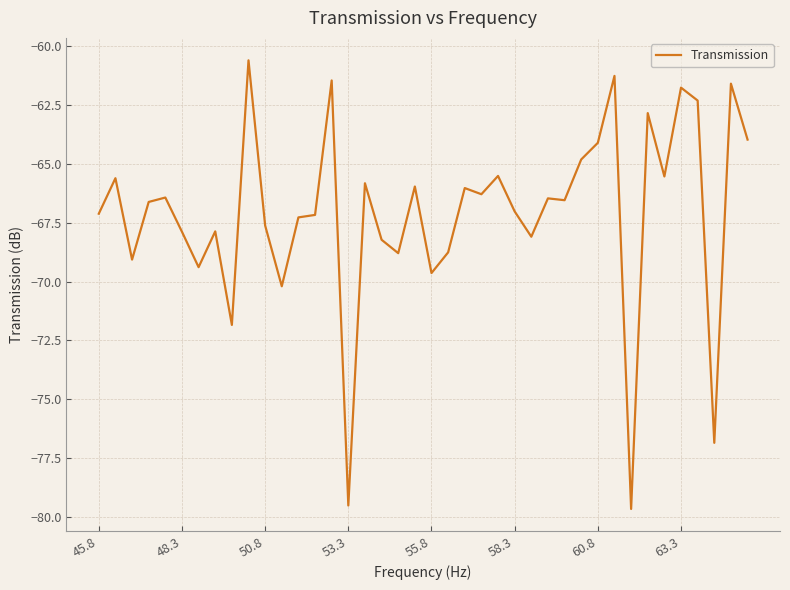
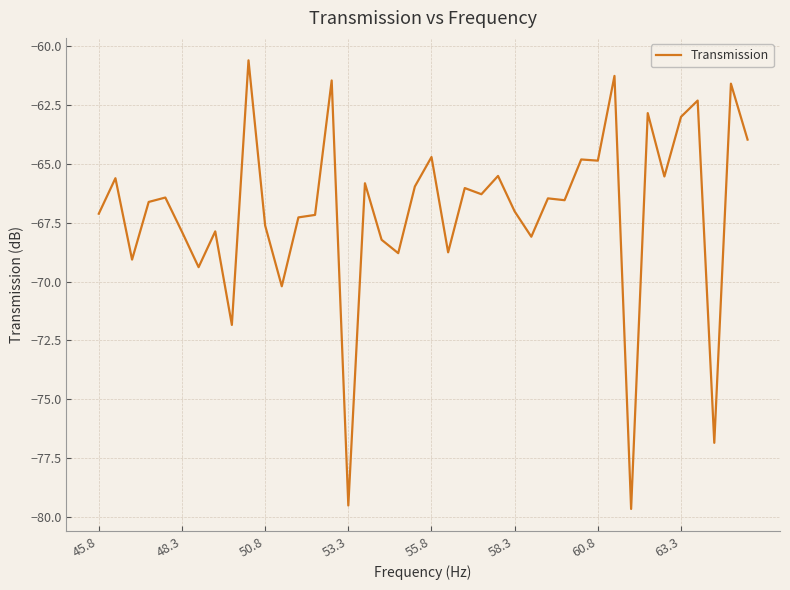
  {
    "45.8": -67.1,
    "48.3": -67.9,
    "50.8": -67.6,
    "53.3": -79.5,
-   "55.8": -69.6,
+   "55.8": -64.7,
    "58.3": -67.0,
-   "60.8": -64.1,
-   "63.3": -61.8
+   "60.8": -64.9,
+   "63.3": -63.0
  }
